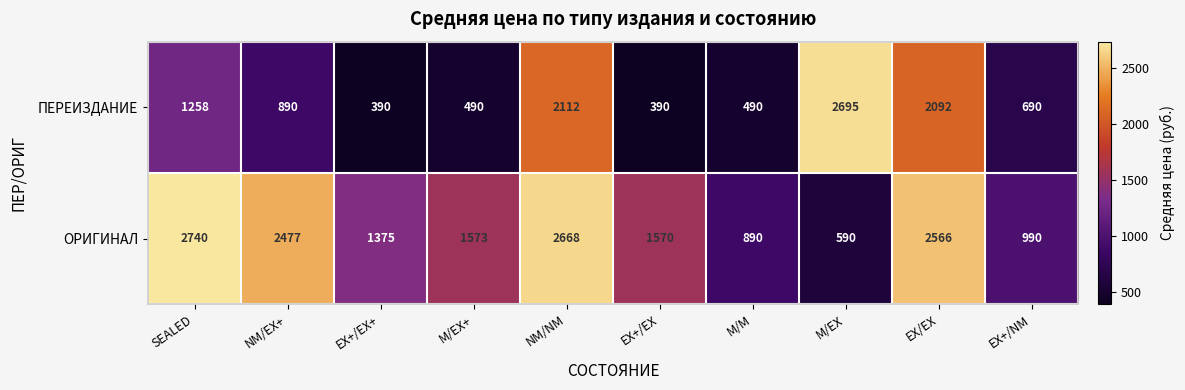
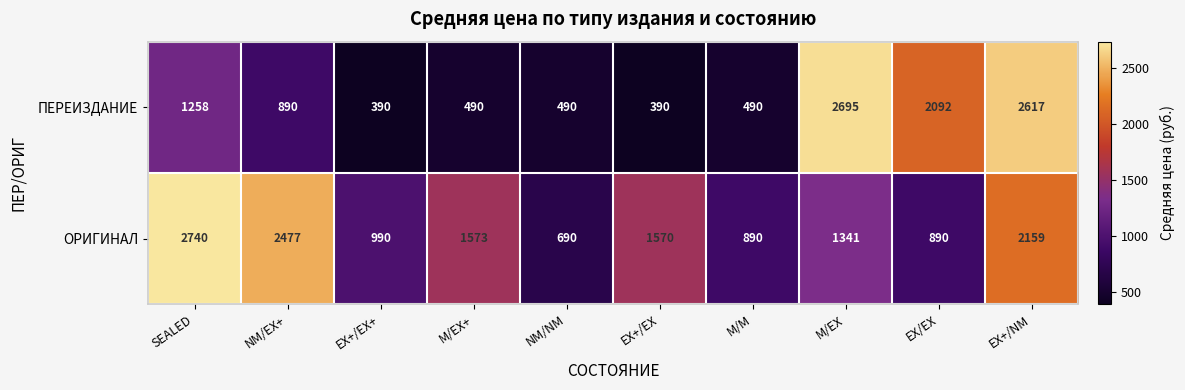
  {
    "ПЕРЕИЗДАНИЕ": {
      "SEALED": 1258,
      "NM/EX+": 890,
      "EX+/EX+": 390,
      "M/EX+": 490,
-     "NM/NM": 2112,
+     "NM/NM": 490,
      "EX+/EX": 390,
      "M/M": 490,
      "M/EX": 2695,
      "EX/EX": 2092,
-     "EX+/NM": 690
+     "EX+/NM": 2617
    },
    "ОРИГИНАЛ": {
      "SEALED": 2740,
      "NM/EX+": 2477,
-     "EX+/EX+": 1375,
+     "EX+/EX+": 990,
      "M/EX+": 1573,
-     "NM/NM": 2668,
+     "NM/NM": 690,
      "EX+/EX": 1570,
      "M/M": 890,
-     "M/EX": 590,
-     "EX/EX": 2566,
-     "EX+/NM": 990
+     "M/EX": 1341,
+     "EX/EX": 890,
+     "EX+/NM": 2159
    }
  }
